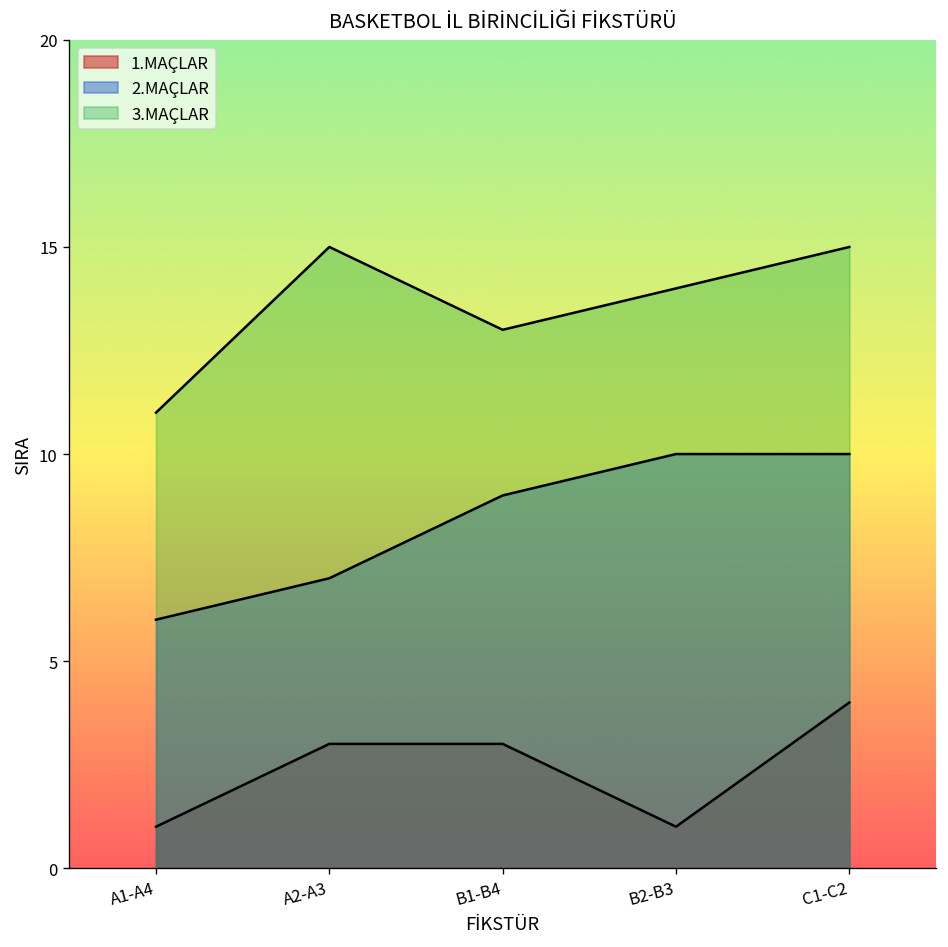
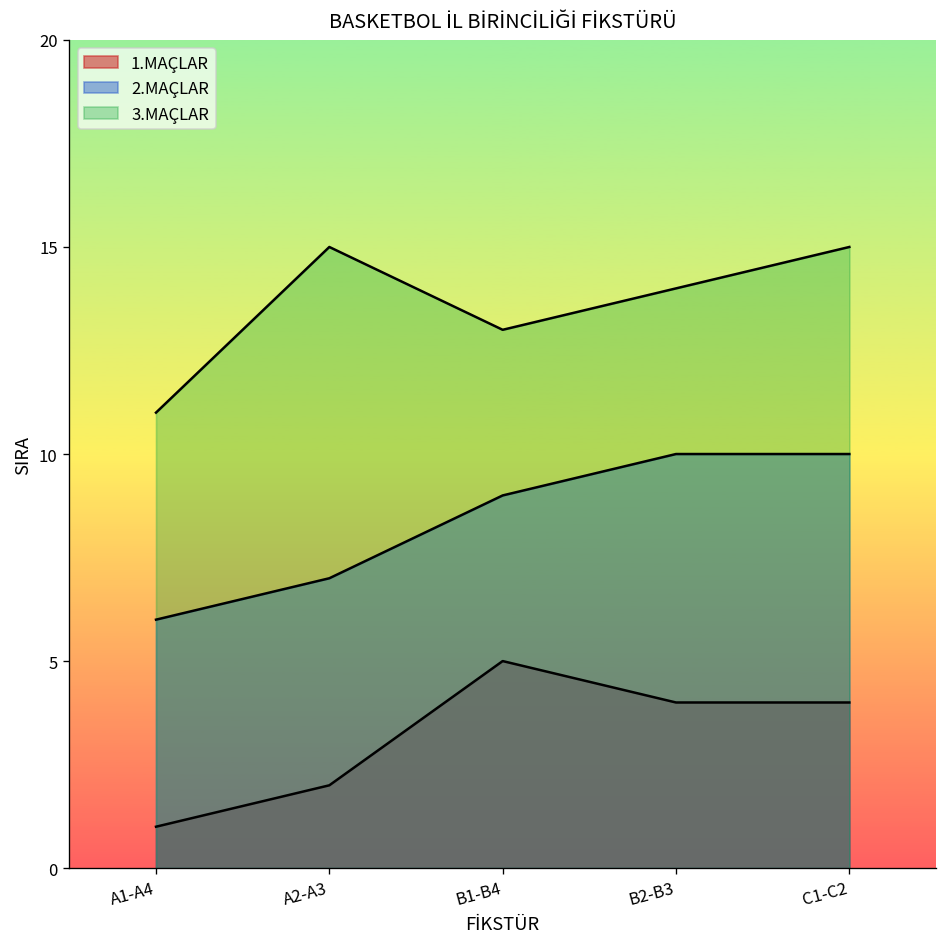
  {
    "1.MAÇLAR": {
      "A1-A4": 1,
-     "A2-A3": 3,
-     "B1-B4": 3,
-     "B2-B3": 1,
+     "A2-A3": 2,
+     "B1-B4": 5,
+     "B2-B3": 4,
      "C1-C2": 4
    },
    "2.MAÇLAR": {
      "A1-A4": 6,
      "A2-A3": 7,
      "B1-B4": 9,
      "B2-B3": 10,
      "C1-C2": 10
    },
    "3.MAÇLAR": {
      "A1-A4": 11,
      "A2-A3": 15,
      "B1-B4": 13,
      "B2-B3": 14,
      "C1-C2": 15
    }
  }
